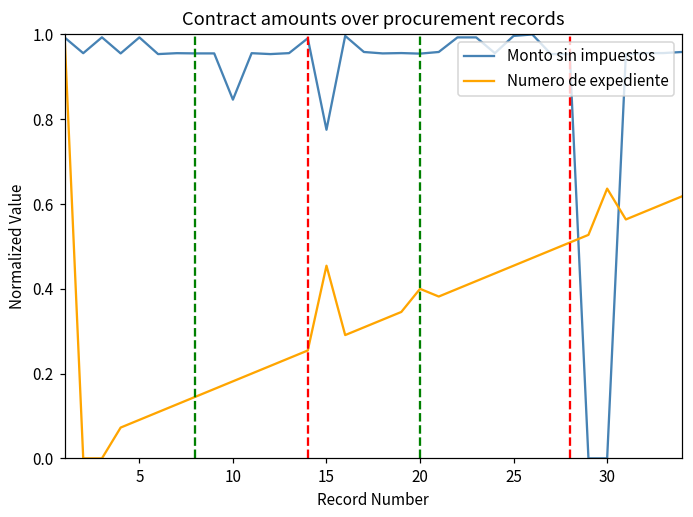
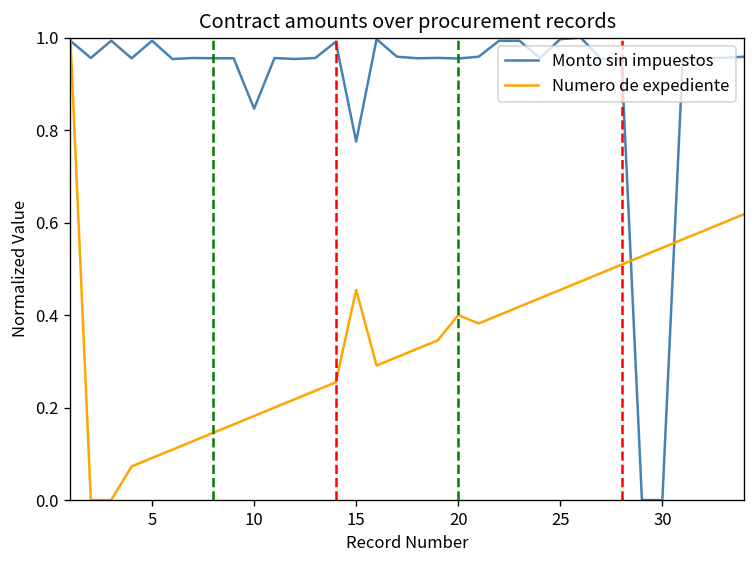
  {
    "Monto sin impuestos": {
      "5": 0.99,
      "10": 0.85,
      "15": 0.78,
      "20": 0.95,
      "25": 1.00,
      "30": 0.00
    },
    "Numero de expediente": {
      "5": 0.09,
      "10": 0.18,
      "15": 0.45,
      "20": 0.40,
      "25": 0.45,
-     "30": 0.64
+     "30": 0.55
    }
  }
